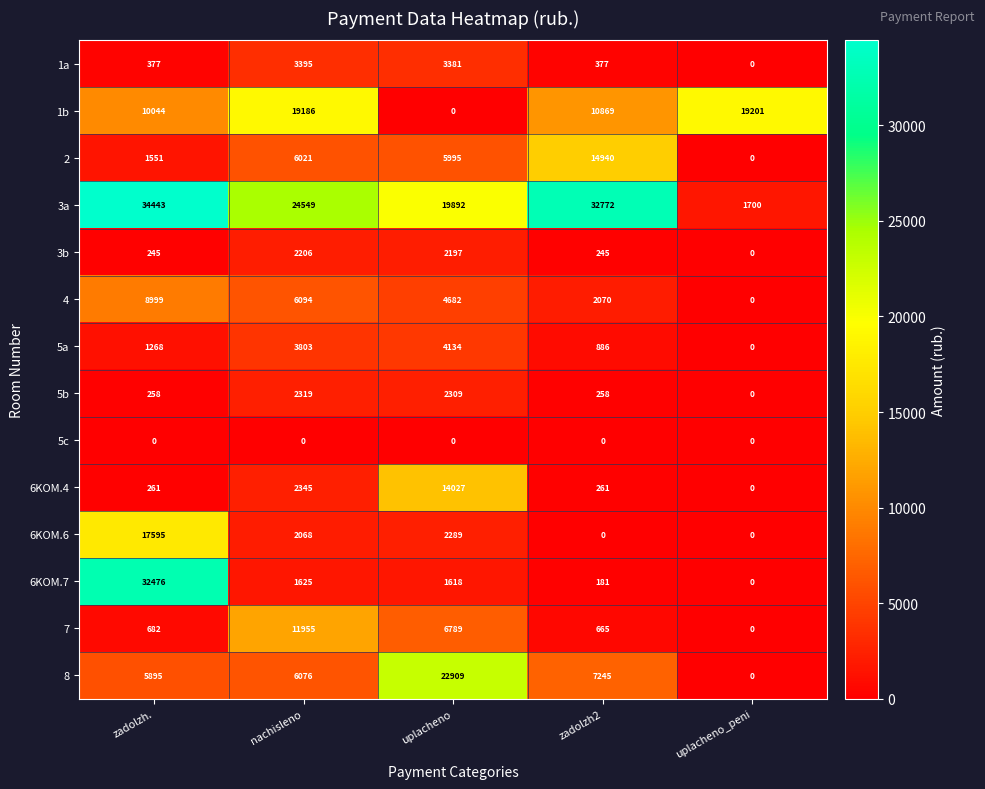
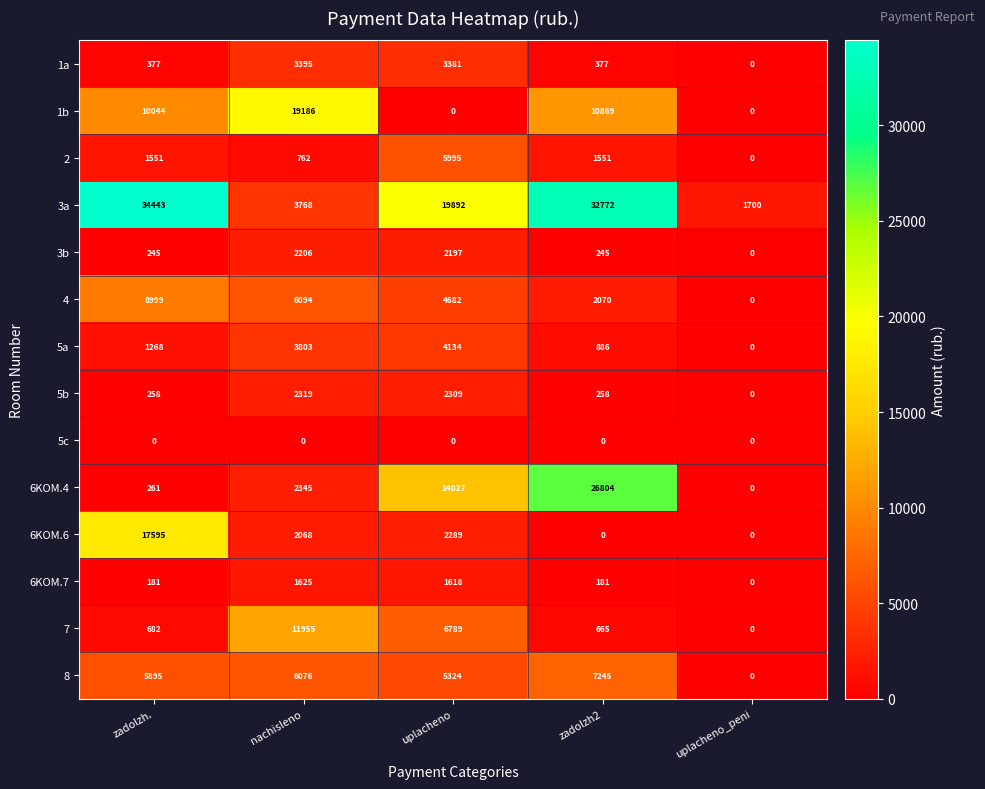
  {
    "1a": {
      "zadolzh.": 377,
      "nachisleno": 3395,
      "uplacheno": 3381,
      "zadolzh2": 377,
      "uplacheno_peni": 0
    },
    "1b": {
      "zadolzh.": 10044,
      "nachisleno": 19186,
      "uplacheno": 0,
      "zadolzh2": 10869,
-     "uplacheno_peni": 19201
+     "uplacheno_peni": 0
    },
    "2": {
      "zadolzh.": 1551,
-     "nachisleno": 6021,
+     "nachisleno": 762,
      "uplacheno": 5995,
-     "zadolzh2": 14940,
+     "zadolzh2": 1551,
      "uplacheno_peni": 0
    },
    "3a": {
      "zadolzh.": 34443,
-     "nachisleno": 24549,
+     "nachisleno": 3768,
      "uplacheno": 19892,
      "zadolzh2": 32772,
      "uplacheno_peni": 1700
    },
    "3b": {
      "zadolzh.": 245,
      "nachisleno": 2206,
      "uplacheno": 2197,
      "zadolzh2": 245,
      "uplacheno_peni": 0
    },
    "4": {
      "zadolzh.": 8999,
      "nachisleno": 6094,
      "uplacheno": 4682,
      "zadolzh2": 2070,
      "uplacheno_peni": 0
    },
    "5a": {
      "zadolzh.": 1268,
      "nachisleno": 3803,
      "uplacheno": 4134,
      "zadolzh2": 886,
      "uplacheno_peni": 0
    },
    "5b": {
      "zadolzh.": 258,
      "nachisleno": 2319,
      "uplacheno": 2309,
      "zadolzh2": 258,
      "uplacheno_peni": 0
    },
    "5c": {
      "zadolzh.": 0,
      "nachisleno": 0,
      "uplacheno": 0,
      "zadolzh2": 0,
      "uplacheno_peni": 0
    },
    "6KOM.4": {
      "zadolzh.": 261,
      "nachisleno": 2345,
      "uplacheno": 14027,
-     "zadolzh2": 261,
+     "zadolzh2": 26804,
      "uplacheno_peni": 0
    },
    "6KOM.6": {
      "zadolzh.": 17595,
      "nachisleno": 2068,
      "uplacheno": 2289,
      "zadolzh2": 0,
      "uplacheno_peni": 0
    },
    "6KOM.7": {
-     "zadolzh.": 32476,
+     "zadolzh.": 181,
      "nachisleno": 1625,
      "uplacheno": 1618,
      "zadolzh2": 181,
      "uplacheno_peni": 0
    },
    "7": {
      "zadolzh.": 682,
      "nachisleno": 11955,
      "uplacheno": 6789,
      "zadolzh2": 665,
      "uplacheno_peni": 0
    },
    "8": {
      "zadolzh.": 5895,
      "nachisleno": 6076,
-     "uplacheno": 22909,
+     "uplacheno": 5324,
      "zadolzh2": 7245,
      "uplacheno_peni": 0
    }
  }
